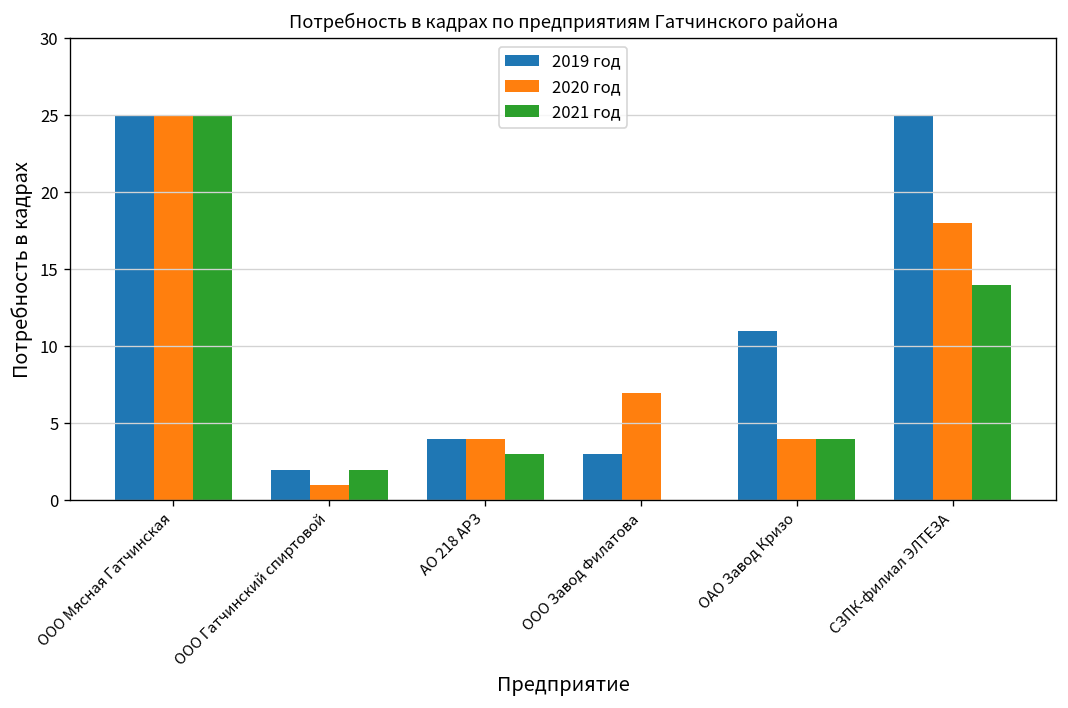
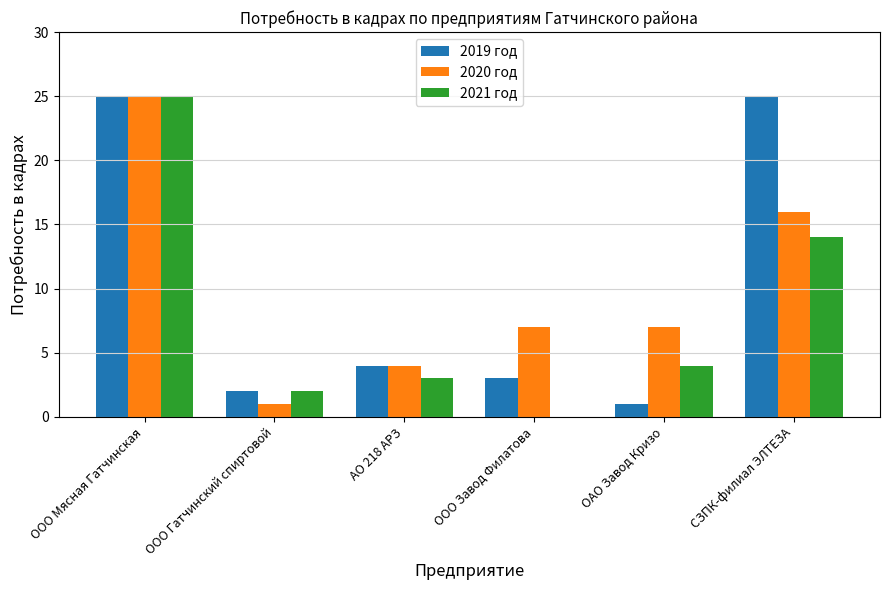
  {
    "2019 год": {
      "ООО Мясная Гатчинская": 25,
      "ООО Гатчинский спиртовой": 2,
      "АО 218 АРЗ": 4,
      "ООО Завод Филатова": 3,
-     "ОАО Завод Кризо": 11,
+     "ОАО Завод Кризо": 1,
      "СЗПК-филиал ЭЛТЕЗА": 25
    },
    "2020 год": {
      "ООО Мясная Гатчинская": 25,
      "ООО Гатчинский спиртовой": 1,
      "АО 218 АРЗ": 4,
      "ООО Завод Филатова": 7,
-     "ОАО Завод Кризо": 4,
-     "СЗПК-филиал ЭЛТЕЗА": 18
+     "ОАО Завод Кризо": 7,
+     "СЗПК-филиал ЭЛТЕЗА": 16
    },
    "2021 год": {
      "ООО Мясная Гатчинская": 25,
      "ООО Гатчинский спиртовой": 2,
      "АО 218 АРЗ": 3,
      "ООО Завод Филатова": 0,
      "ОАО Завод Кризо": 4,
      "СЗПК-филиал ЭЛТЕЗА": 14
    }
  }
